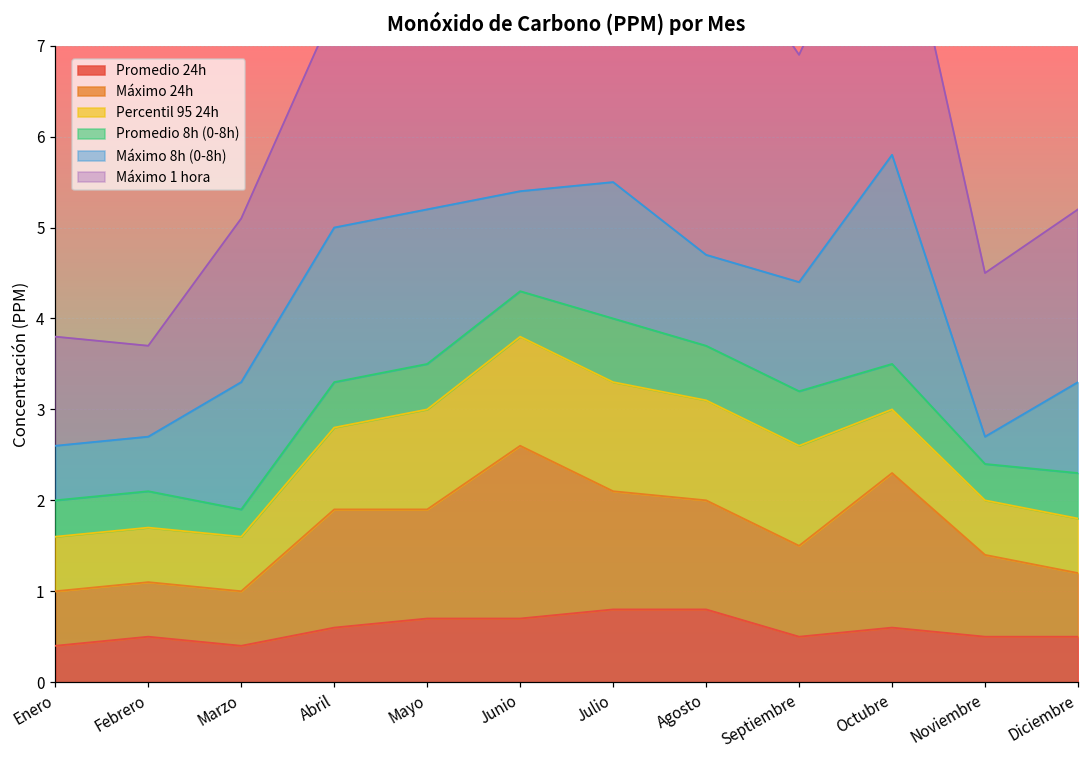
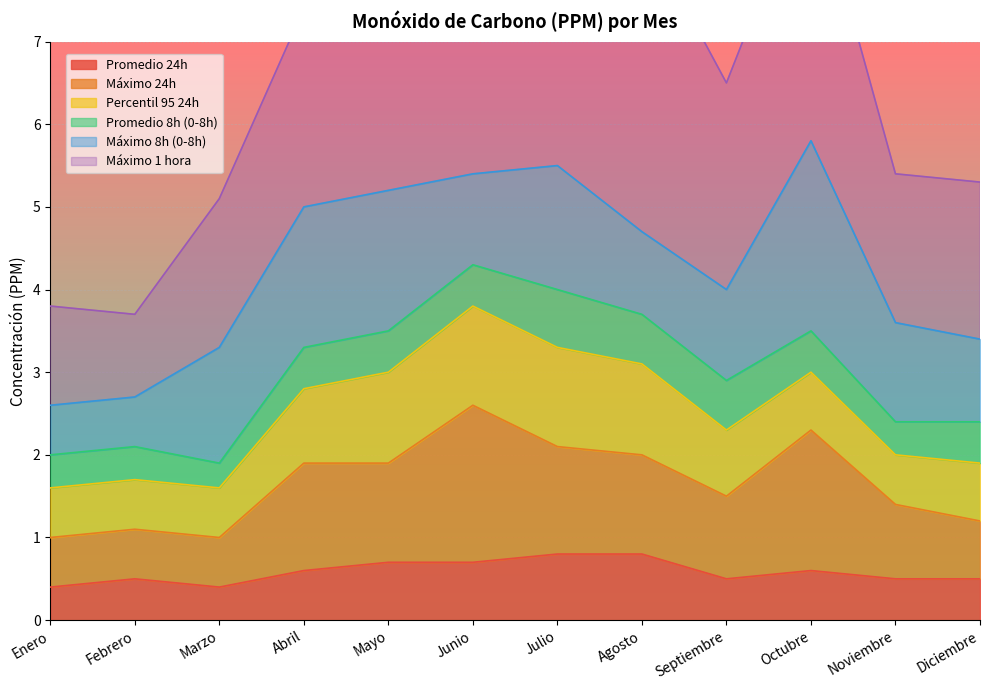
  {
    "Percentil 95 24h": {
      "Enero": 0.6,
      "Febrero": 0.6,
      "Marzo": 0.6,
      "Abril": 0.9,
      "Mayo": 1.1,
      "Junio": 1.2,
      "Julio": 1.2,
      "Agosto": 1.1,
-     "Septiembre": 1.1,
+     "Septiembre": 0.8,
      "Octubre": 0.7,
      "Noviembre": 0.6,
-     "Diciembre": 0.6
+     "Diciembre": 0.7
    },
    "Promedio 8h (0-8h)": {
      "Enero": 0.4,
      "Febrero": 0.4,
      "Marzo": 0.3,
      "Abril": 0.5,
      "Mayo": 0.5,
      "Junio": 0.5,
      "Julio": 0.7,
      "Agosto": 0.6,
      "Septiembre": 0.6,
      "Octubre": 0.5,
      "Noviembre": 0.4,
      "Diciembre": 0.5
    },
    "Máximo 8h (0-8h)": {
      "Enero": 0.6,
      "Febrero": 0.6,
      "Marzo": 1.4,
      "Abril": 1.7,
      "Mayo": 1.7,
      "Junio": 1.1,
      "Julio": 1.5,
      "Agosto": 1.0,
-     "Septiembre": 1.2,
+     "Septiembre": 1.1,
      "Octubre": 2.3,
-     "Noviembre": 0.3,
+     "Noviembre": 1.2,
      "Diciembre": 1.0
    },
    "Máximo 1 hora": {
      "Enero": 1.2,
      "Febrero": 1.0,
      "Marzo": 1.8,
      "Septiembre": 2.5,
      "Noviembre": 1.8,
      "Diciembre": 1.9
    }
  }
